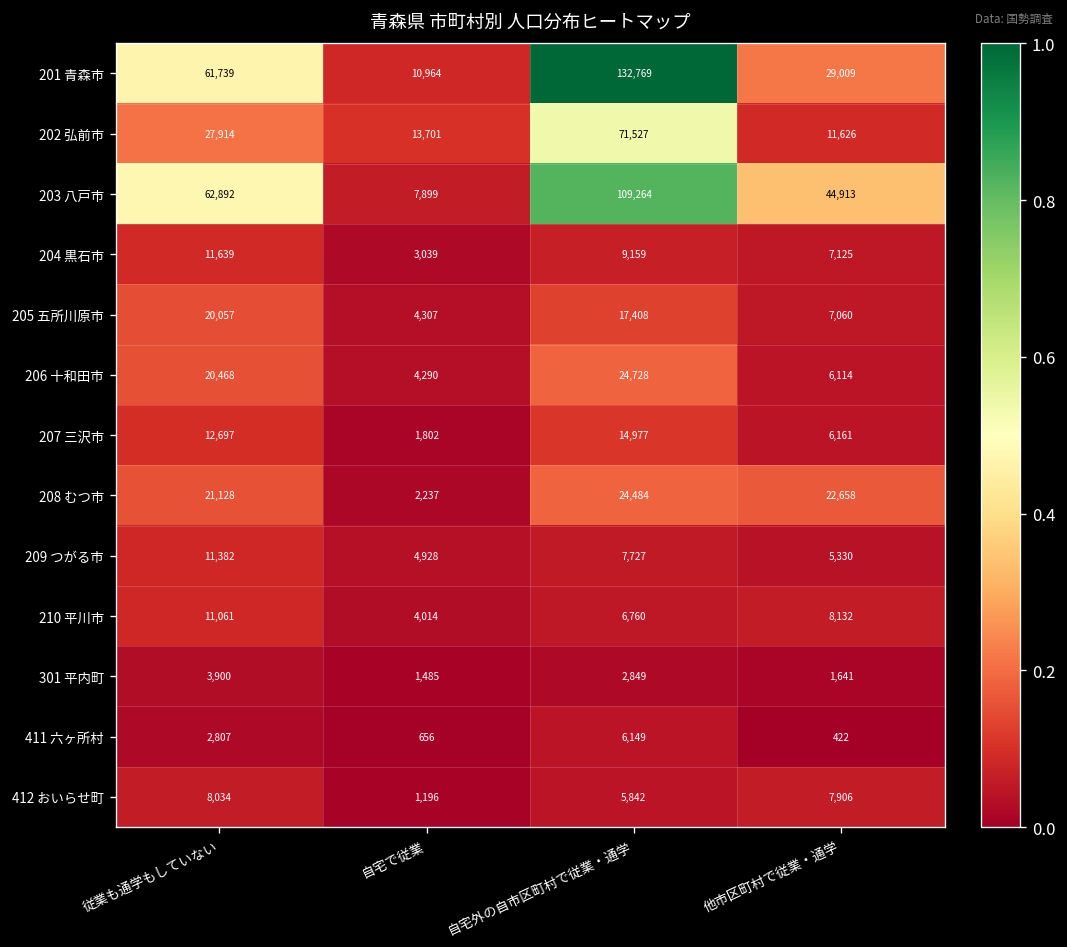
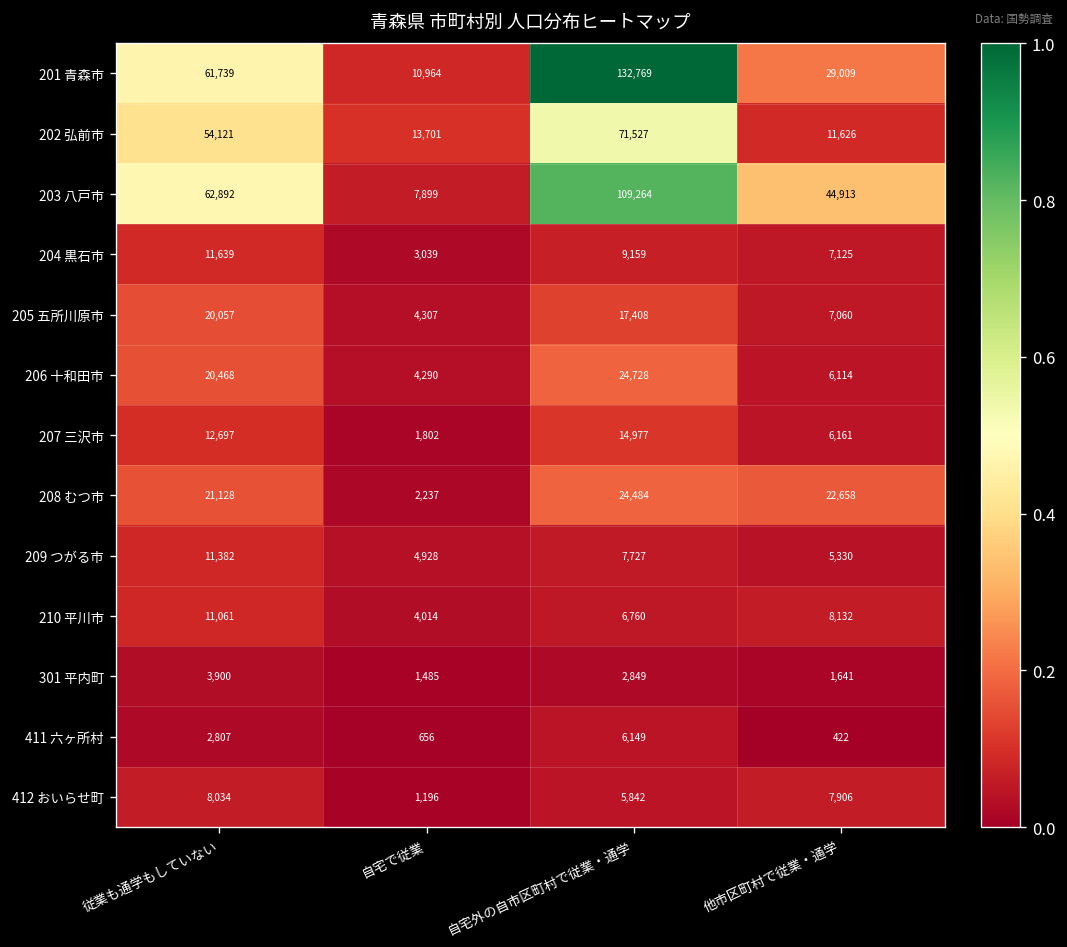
  {
    "201 青森市": {
      "従業も通学もしていない": "61,739",
      "自宅で従業": "10,964",
      "自宅外の自市区町村で従業・通学": "132,769",
      "他市区町村で従業・通学": "29,009"
    },
    "202 弘前市": {
-     "従業も通学もしていない": "27,914",
+     "従業も通学もしていない": "54,121",
      "自宅で従業": "13,701",
      "自宅外の自市区町村で従業・通学": "71,527",
      "他市区町村で従業・通学": "11,626"
    },
    "203 八戸市": {
      "従業も通学もしていない": "62,892",
      "自宅で従業": "7,899",
      "自宅外の自市区町村で従業・通学": "109,264",
      "他市区町村で従業・通学": "44,913"
    },
    "204 黒石市": {
      "従業も通学もしていない": "11,639",
      "自宅で従業": "3,039",
      "自宅外の自市区町村で従業・通学": "9,159",
      "他市区町村で従業・通学": "7,125"
    },
    "205 五所川原市": {
      "従業も通学もしていない": "20,057",
      "自宅で従業": "4,307",
      "自宅外の自市区町村で従業・通学": "17,408",
      "他市区町村で従業・通学": "7,060"
    },
    "206 十和田市": {
      "従業も通学もしていない": "20,468",
      "自宅で従業": "4,290",
      "自宅外の自市区町村で従業・通学": "24,728",
      "他市区町村で従業・通学": "6,114"
    },
    "207 三沢市": {
      "従業も通学もしていない": "12,697",
      "自宅で従業": "1,802",
      "自宅外の自市区町村で従業・通学": "14,977",
      "他市区町村で従業・通学": "6,161"
    },
    "208 むつ市": {
      "従業も通学もしていない": "21,128",
      "自宅で従業": "2,237",
      "自宅外の自市区町村で従業・通学": "24,484",
      "他市区町村で従業・通学": "22,658"
    },
    "209 つがる市": {
      "従業も通学もしていない": "11,382",
      "自宅で従業": "4,928",
      "自宅外の自市区町村で従業・通学": "7,727",
      "他市区町村で従業・通学": "5,330"
    },
    "210 平川市": {
      "従業も通学もしていない": "11,061",
      "自宅で従業": "4,014",
      "自宅外の自市区町村で従業・通学": "6,760",
      "他市区町村で従業・通学": "8,132"
    },
    "301 平内町": {
      "従業も通学もしていない": "3,900",
      "自宅で従業": "1,485",
      "自宅外の自市区町村で従業・通学": "2,849",
      "他市区町村で従業・通学": "1,641"
    },
    "411 六ヶ所村": {
      "従業も通学もしていない": "2,807",
      "自宅で従業": "656",
      "自宅外の自市区町村で従業・通学": "6,149",
      "他市区町村で従業・通学": "422"
    },
    "412 おいらせ町": {
      "従業も通学もしていない": "8,034",
      "自宅で従業": "1,196",
      "自宅外の自市区町村で従業・通学": "5,842",
      "他市区町村で従業・通学": "7,906"
    }
  }
